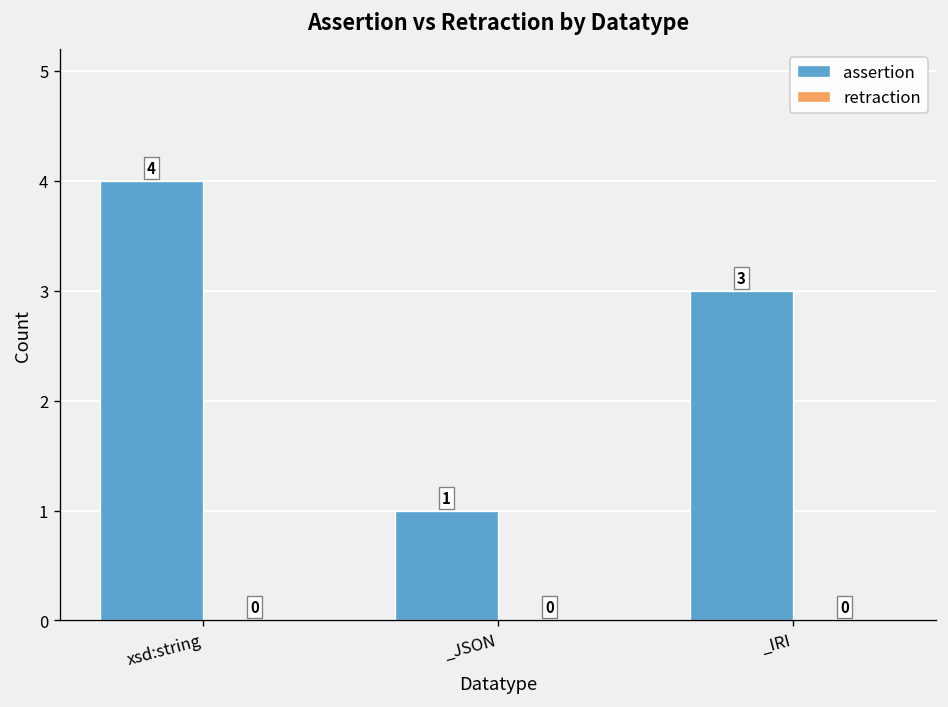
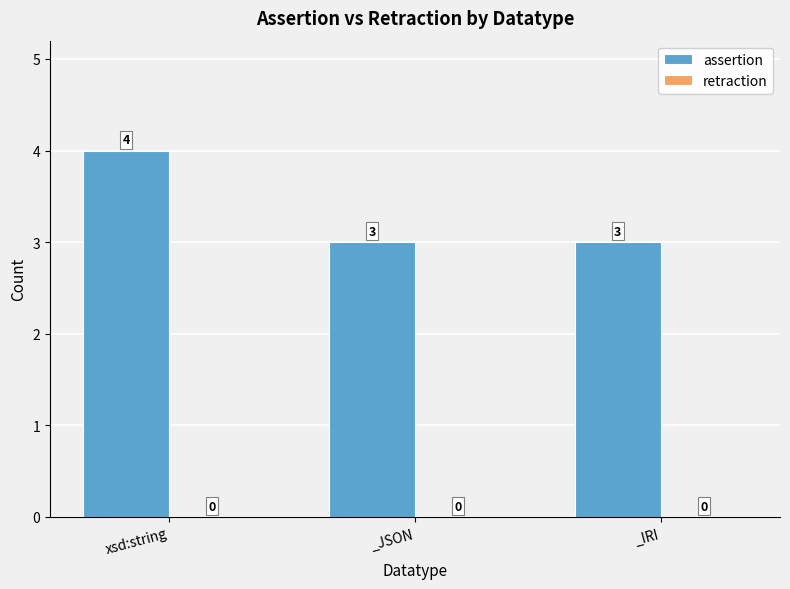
  {
    "assertion": {
-     "_JSON": 1
+     "_JSON": 3
    }
  }
